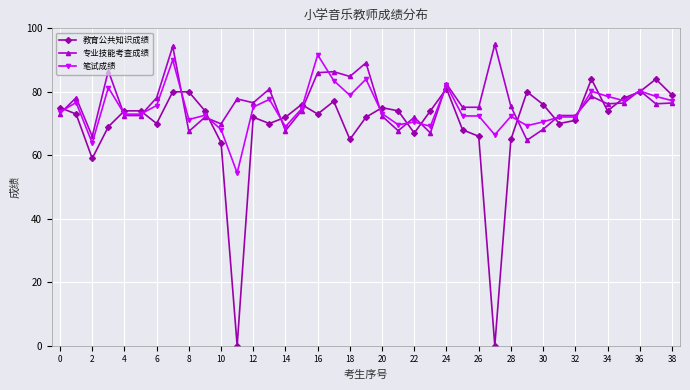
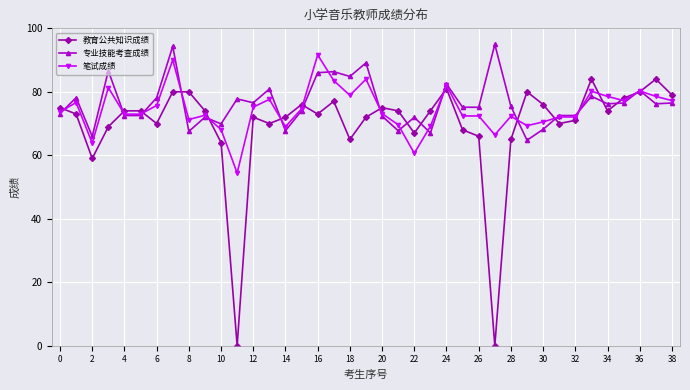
  {
    "笔试成绩": {
      "2": 64,
      "6": 76,
      "8": 71,
      "10": 68,
      "12": 75,
      "14": 69,
      "16": 92,
      "18": 79,
      "20": 73,
-     "22": 70,
+     "22": 61,
      "26": 72,
      "28": 72,
      "30": 71,
      "34": 79
    }
  }
